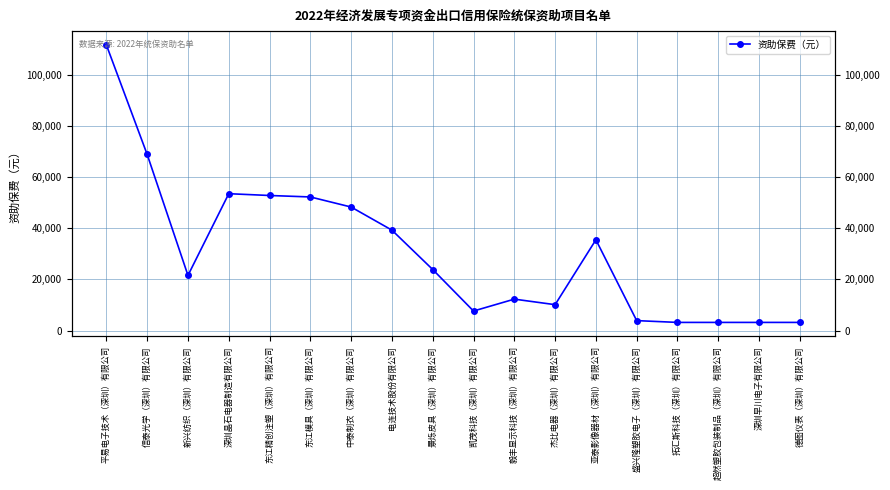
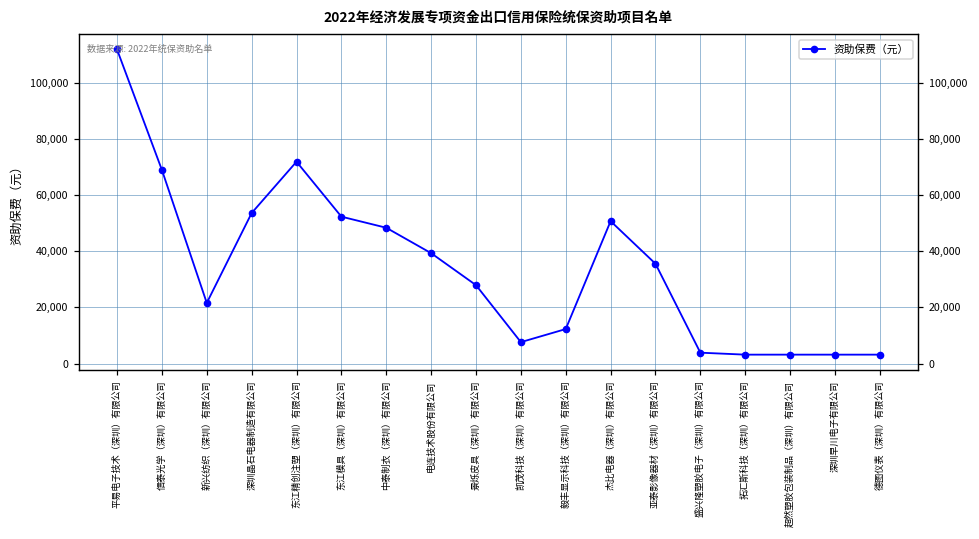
  {
    "信泰光学（深圳）有限公司": "69,000",
    "新兴纺织（深圳）有限公司": "22,000",
    "深圳晶石电器制造有限公司": "54,000",
-   "东江精创注塑（深圳）有限公司": "53,000",
+   "东江精创注塑（深圳）有限公司": "72,000",
    "东江模具（深圳）有限公司": "52,000",
    "中泰制衣（深圳）有限公司": "48,000",
    "电连技术股份有限公司": "39,000",
-   "景烁皮具（深圳）有限公司": "24,000",
+   "景烁皮具（深圳）有限公司": "28,000",
    "凯茂科技（深圳）有限公司": "8,000",
    "毅丰显示科技（深圳）有限公司": "12,000",
-   "杰比电器（深圳）有限公司": "10,000",
+   "杰比电器（深圳）有限公司": "51,000",
    "亚泰影像器材（深圳）有限公司": "36,000",
    "盛兴隆塑胶电子（深圳）有限公司": "4,000",
    "拓汇斯科技（深圳）有限公司": "3,000",
    "超然塑胶包装制品（深圳）有限公司": "3,000",
    "深圳早川电子有限公司": "3,000",
    "德图仪表（深圳）有限公司": "3,000"
  }
